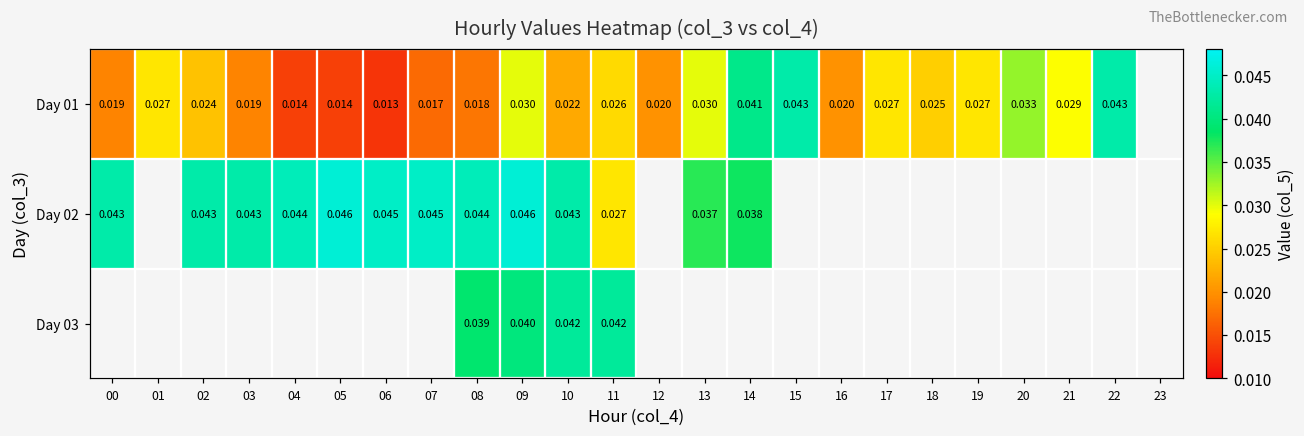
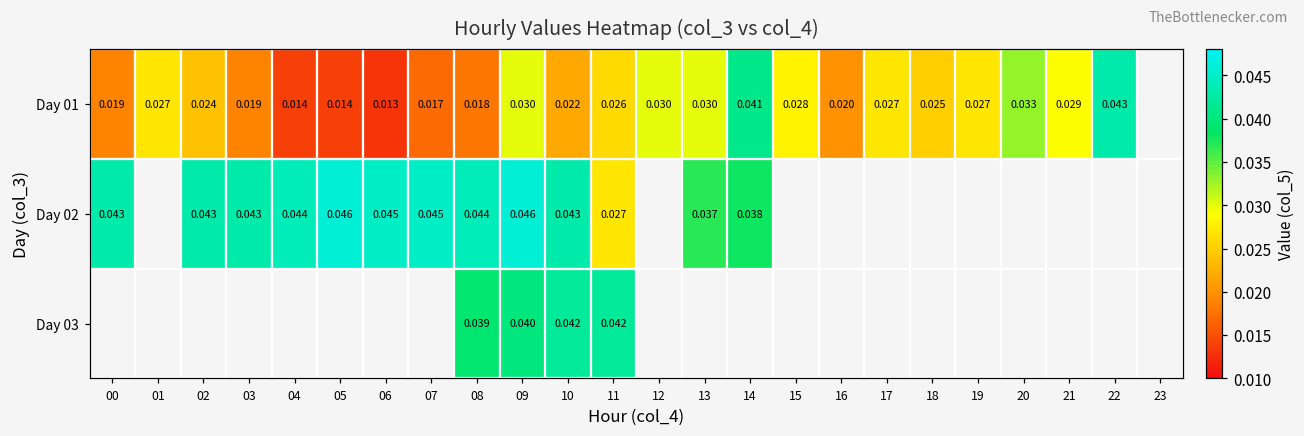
  {
    "Day 01": {
      "00": 0.019,
      "01": 0.027,
      "02": 0.024,
      "03": 0.019,
      "04": 0.014,
      "05": 0.014,
      "06": 0.013,
      "07": 0.017,
      "08": 0.018,
      "09": 0.030,
      "10": 0.022,
      "11": 0.026,
-     "12": 0.020,
+     "12": 0.030,
      "13": 0.030,
      "14": 0.041,
-     "15": 0.043,
+     "15": 0.028,
      "16": 0.020,
      "17": 0.027,
      "18": 0.025,
      "19": 0.027,
      "20": 0.033,
      "21": 0.029,
      "22": 0.043
    },
    "Day 02": {
      "00": 0.043,
      "02": 0.043,
      "03": 0.043,
      "04": 0.044,
      "05": 0.046,
      "06": 0.045,
      "07": 0.045,
      "08": 0.044,
      "09": 0.046,
      "10": 0.043,
      "11": 0.027,
      "13": 0.037,
      "14": 0.038
    },
    "Day 03": {
      "08": 0.039,
      "09": 0.040,
      "10": 0.042,
      "11": 0.042
    }
  }
